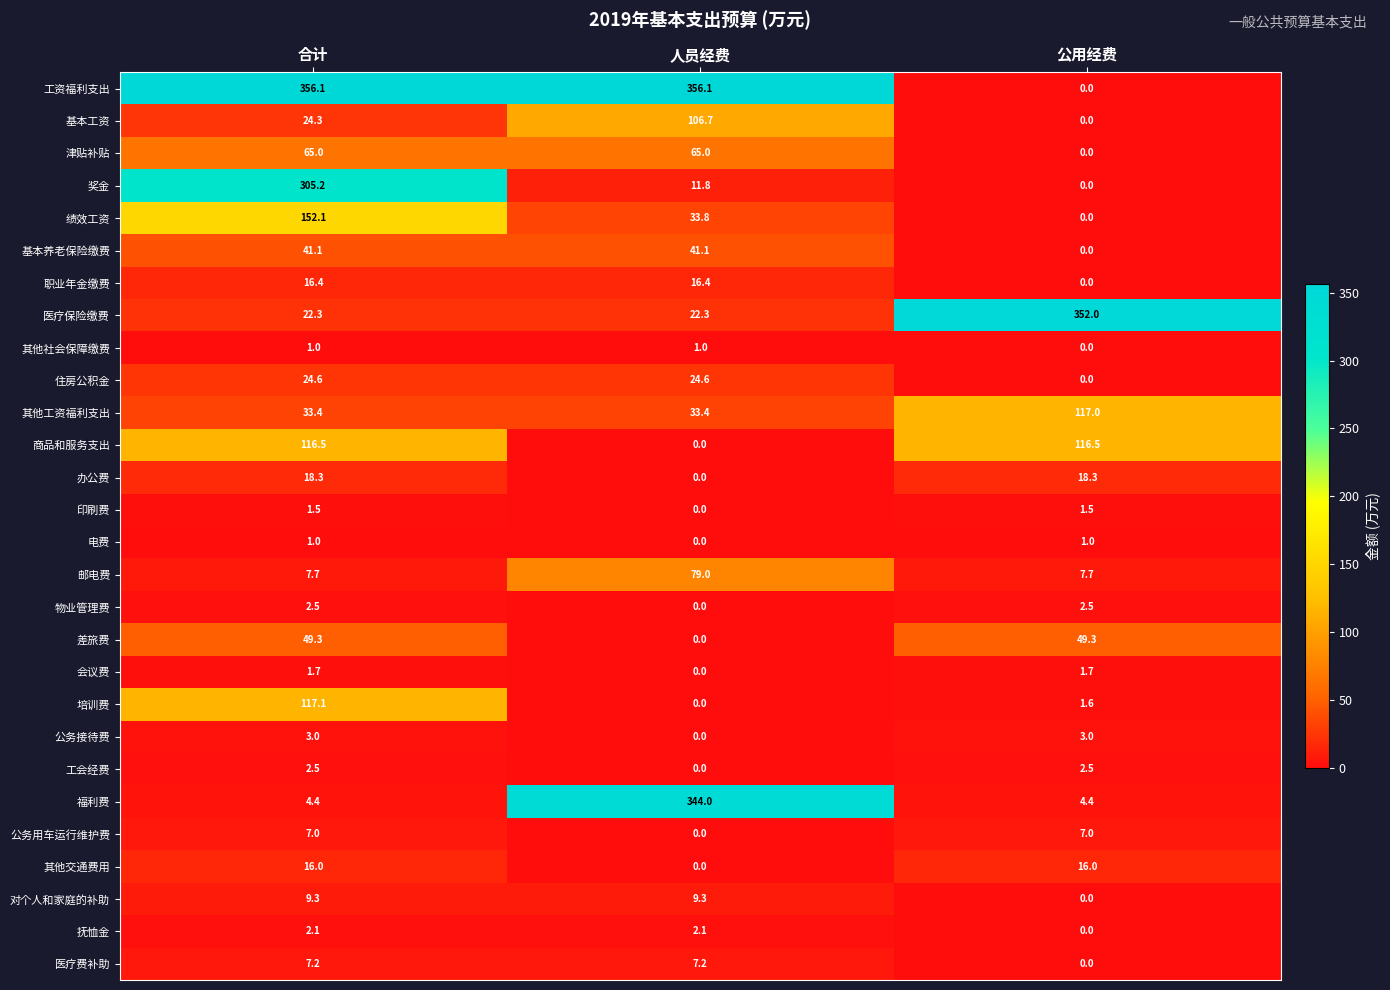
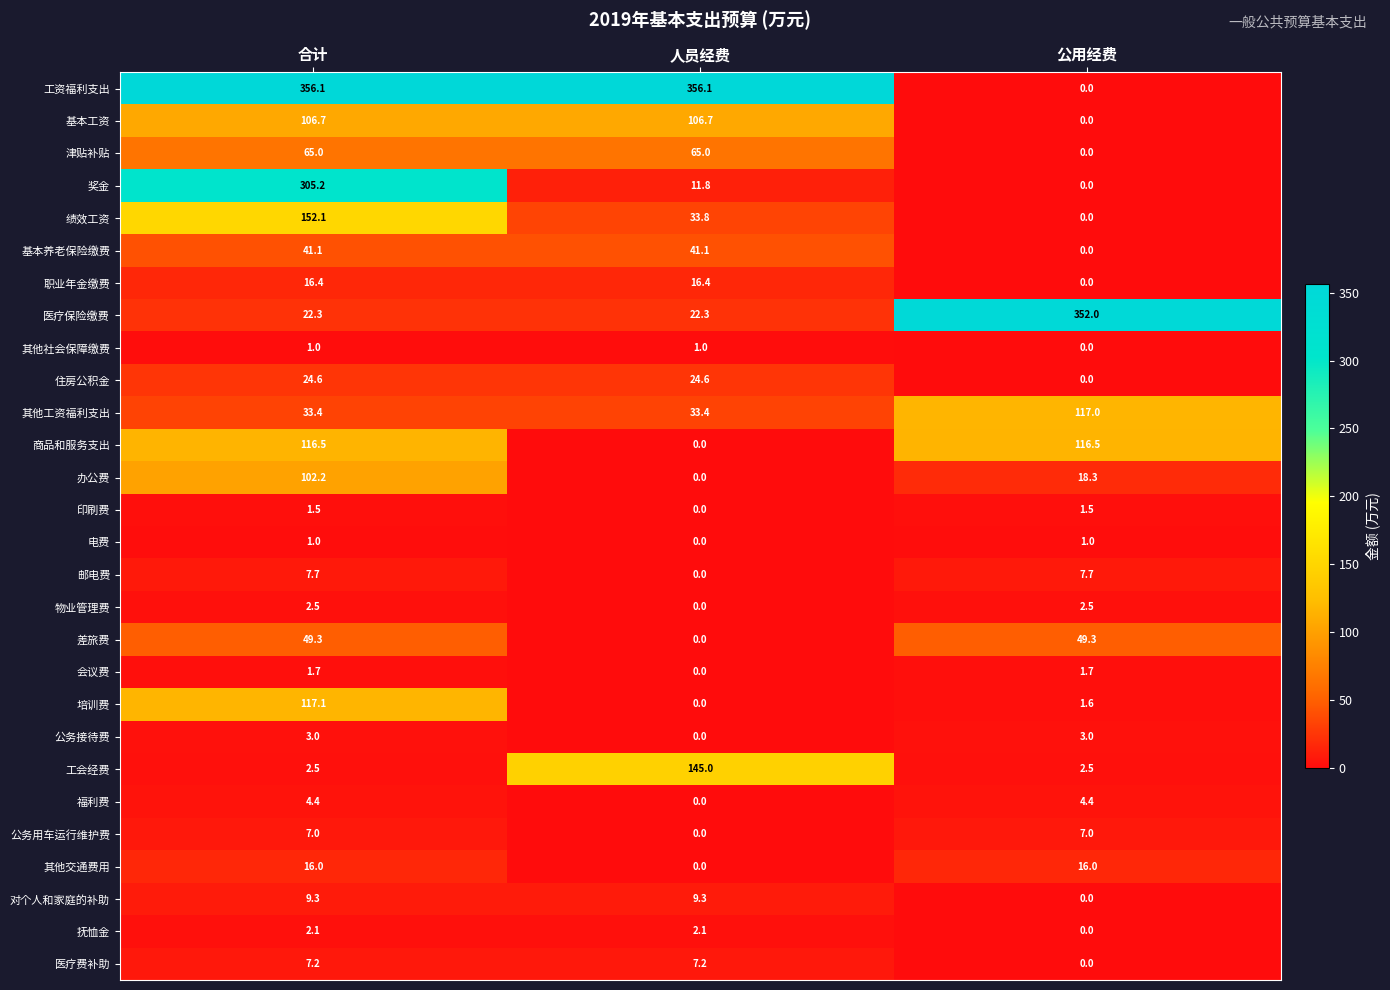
  {
    "工资福利支出": {
      "合计": 356.1,
      "人员经费": 356.1,
      "公用经费": 0.0
    },
    "基本工资": {
-     "合计": 24.3,
+     "合计": 106.7,
      "人员经费": 106.7,
      "公用经费": 0.0
    },
    "津贴补贴": {
      "合计": 65.0,
      "人员经费": 65.0,
      "公用经费": 0.0
    },
    "奖金": {
      "合计": 305.2,
      "人员经费": 11.8,
      "公用经费": 0.0
    },
    "绩效工资": {
      "合计": 152.1,
      "人员经费": 33.8,
      "公用经费": 0.0
    },
    "基本养老保险缴费": {
      "合计": 41.1,
      "人员经费": 41.1,
      "公用经费": 0.0
    },
    "职业年金缴费": {
      "合计": 16.4,
      "人员经费": 16.4,
      "公用经费": 0.0
    },
    "医疗保险缴费": {
      "合计": 22.3,
      "人员经费": 22.3,
      "公用经费": 352.0
    },
    "其他社会保障缴费": {
      "合计": 1.0,
      "人员经费": 1.0,
      "公用经费": 0.0
    },
    "住房公积金": {
      "合计": 24.6,
      "人员经费": 24.6,
      "公用经费": 0.0
    },
    "其他工资福利支出": {
      "合计": 33.4,
      "人员经费": 33.4,
      "公用经费": 117.0
    },
    "商品和服务支出": {
      "合计": 116.5,
      "人员经费": 0.0,
      "公用经费": 116.5
    },
    "办公费": {
-     "合计": 18.3,
+     "合计": 102.2,
      "人员经费": 0.0,
      "公用经费": 18.3
    },
    "印刷费": {
      "合计": 1.5,
      "人员经费": 0.0,
      "公用经费": 1.5
    },
    "电费": {
      "合计": 1.0,
      "人员经费": 0.0,
      "公用经费": 1.0
    },
    "邮电费": {
      "合计": 7.7,
-     "人员经费": 79.0,
+     "人员经费": 0.0,
      "公用经费": 7.7
    },
    "物业管理费": {
      "合计": 2.5,
      "人员经费": 0.0,
      "公用经费": 2.5
    },
    "差旅费": {
      "合计": 49.3,
      "人员经费": 0.0,
      "公用经费": 49.3
    },
    "会议费": {
      "合计": 1.7,
      "人员经费": 0.0,
      "公用经费": 1.7
    },
    "培训费": {
      "合计": 117.1,
      "人员经费": 0.0,
      "公用经费": 1.6
    },
    "公务接待费": {
      "合计": 3.0,
      "人员经费": 0.0,
      "公用经费": 3.0
    },
    "工会经费": {
      "合计": 2.5,
-     "人员经费": 0.0,
+     "人员经费": 145.0,
      "公用经费": 2.5
    },
    "福利费": {
      "合计": 4.4,
-     "人员经费": 344.0,
+     "人员经费": 0.0,
      "公用经费": 4.4
    },
    "公务用车运行维护费": {
      "合计": 7.0,
      "人员经费": 0.0,
      "公用经费": 7.0
    },
    "其他交通费用": {
      "合计": 16.0,
      "人员经费": 0.0,
      "公用经费": 16.0
    },
    "对个人和家庭的补助": {
      "合计": 9.3,
      "人员经费": 9.3,
      "公用经费": 0.0
    },
    "抚恤金": {
      "合计": 2.1,
      "人员经费": 2.1,
      "公用经费": 0.0
    },
    "医疗费补助": {
      "合计": 7.2,
      "人员经费": 7.2,
      "公用经费": 0.0
    }
  }
